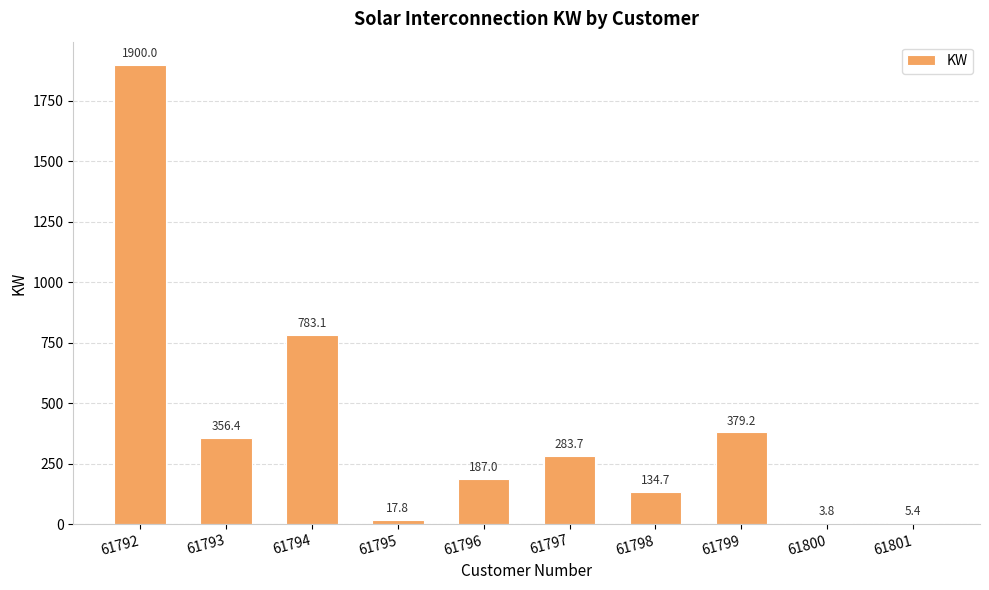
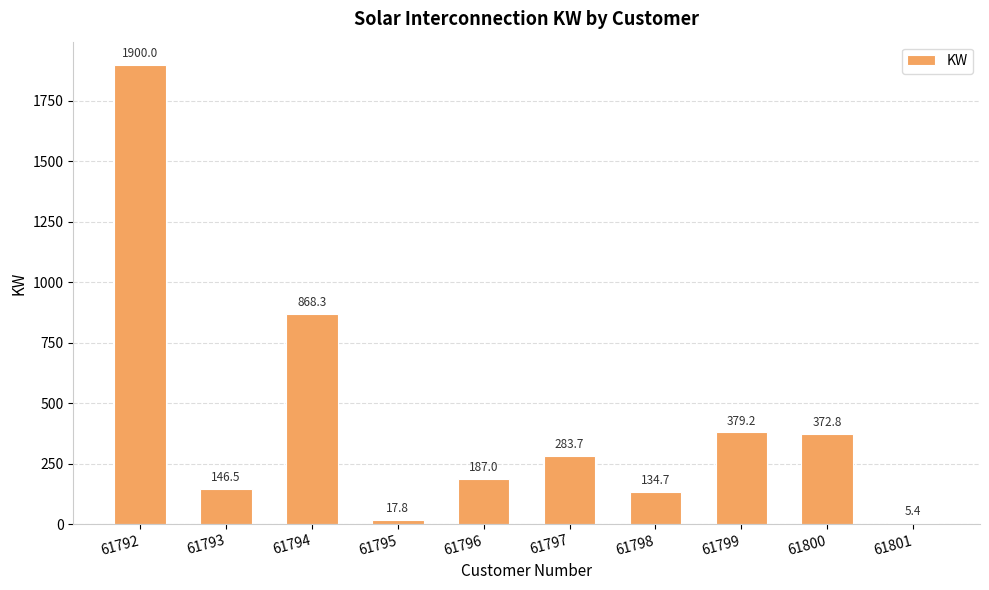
  {
    "61792": 1900.0,
-   "61793": 356.4,
-   "61794": 783.1,
+   "61793": 146.5,
+   "61794": 868.3,
    "61795": 17.8,
    "61796": 187.0,
    "61797": 283.7,
    "61798": 134.7,
    "61799": 379.2,
-   "61800": 3.8,
+   "61800": 372.8,
    "61801": 5.4
  }
